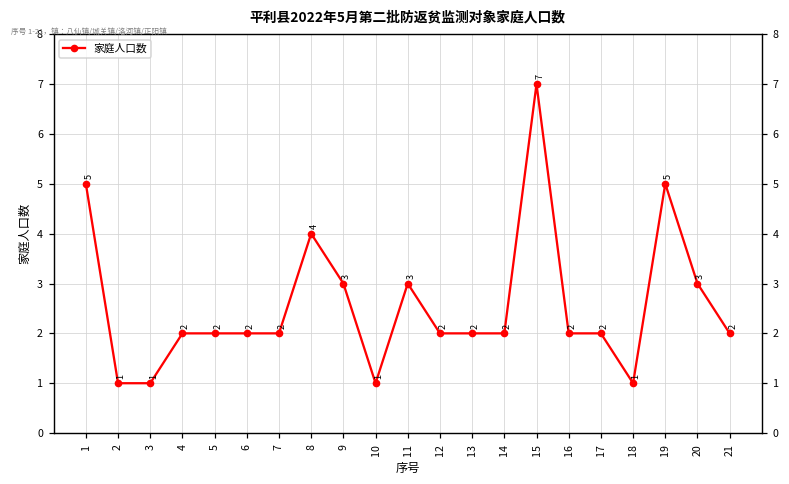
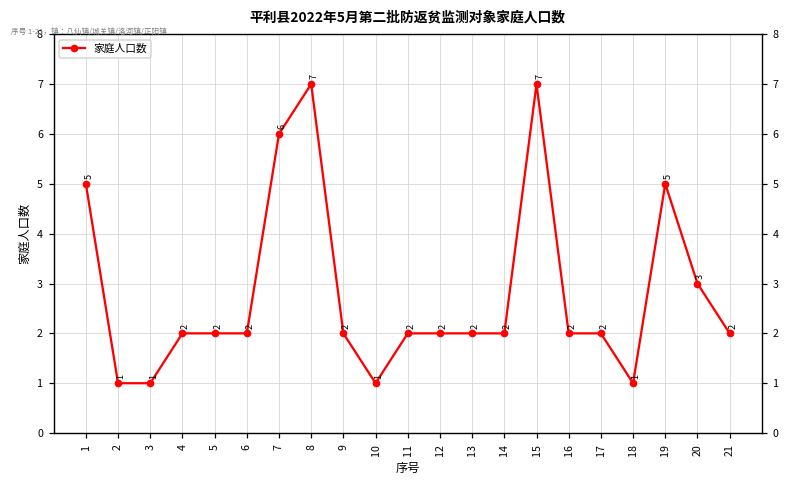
  {
    "1": 5,
    "2": 1,
    "3": 1,
    "4": 2,
    "5": 2,
    "6": 2,
-   "7": 2,
-   "8": 4,
-   "9": 3,
+   "7": 6,
+   "8": 7,
+   "9": 2,
    "10": 1,
-   "11": 3,
+   "11": 2,
    "12": 2,
    "13": 2,
    "14": 2,
    "15": 7,
    "16": 2,
    "17": 2,
    "18": 1,
    "19": 5,
    "20": 3,
    "21": 2
  }
